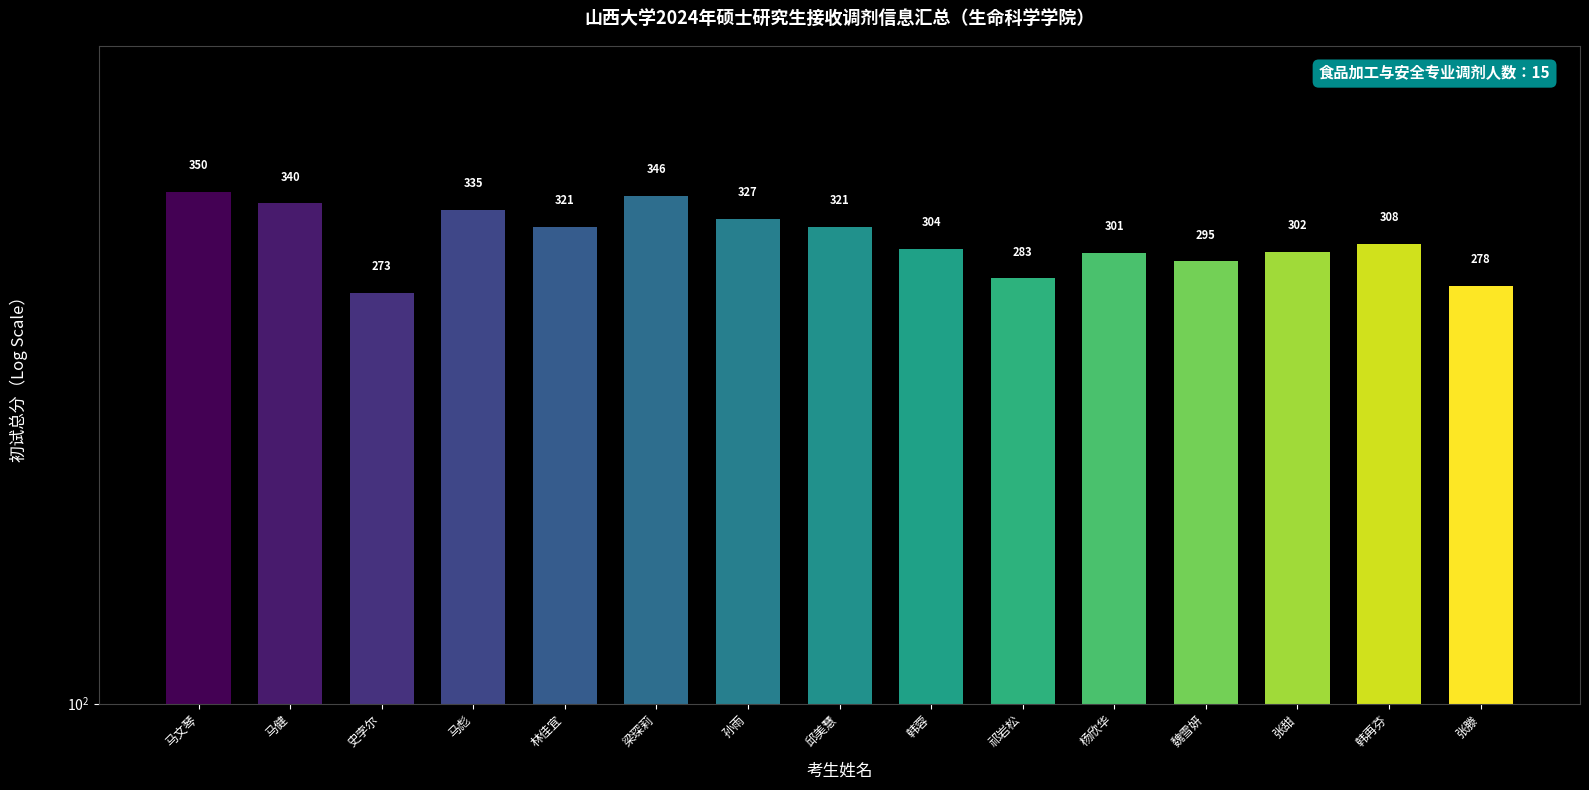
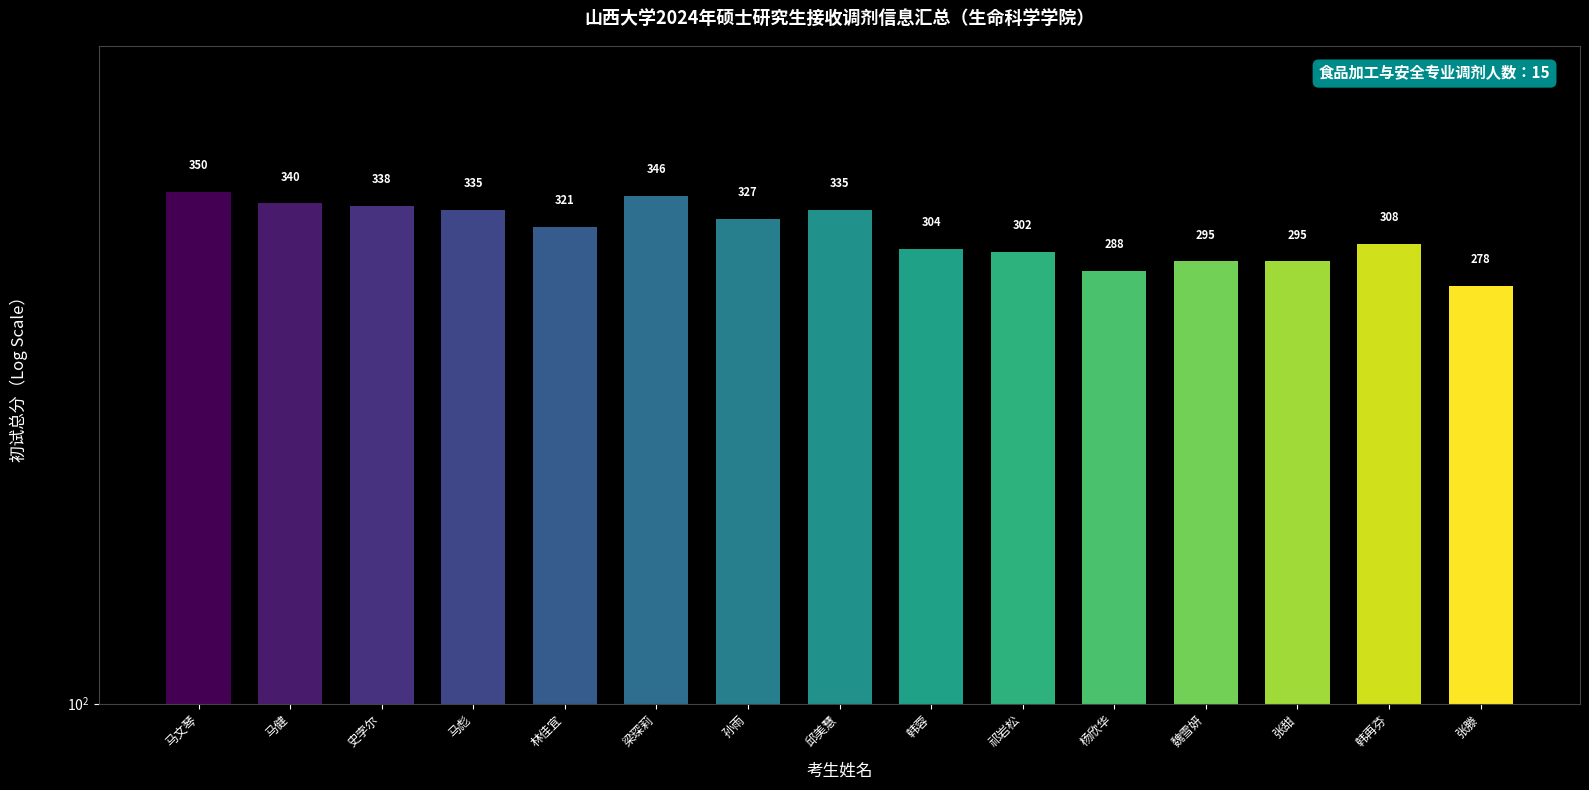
  {
    "马文琴": 350,
    "马健": 340,
-   "史孛尔": 273,
+   "史孛尔": 338,
    "马彪": 335,
    "林佳宜": 321,
    "梁琛莉": 346,
    "孙雨": 327,
-   "邱美慧": 321,
+   "邱美慧": 335,
    "韩蓉": 304,
-   "祁岩松": 283,
-   "杨欣华": 301,
+   "祁岩松": 302,
+   "杨欣华": 288,
    "魏雪妍": 295,
-   "张甜": 302,
+   "张甜": 295,
    "韩再芬": 308,
    "张滕": 278
  }
